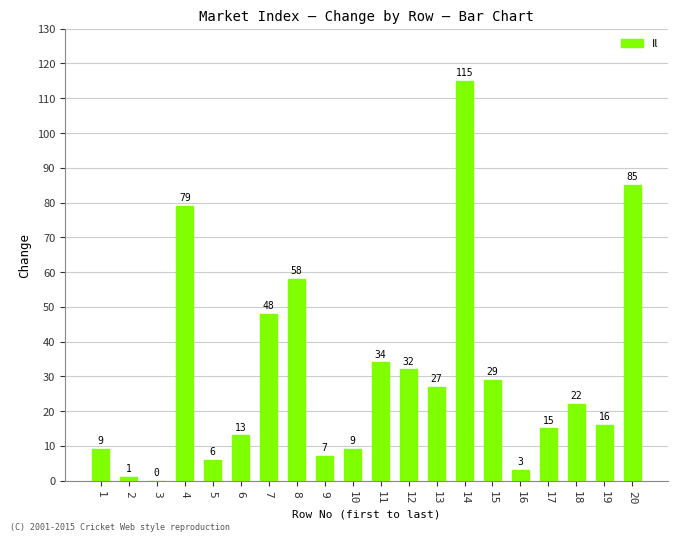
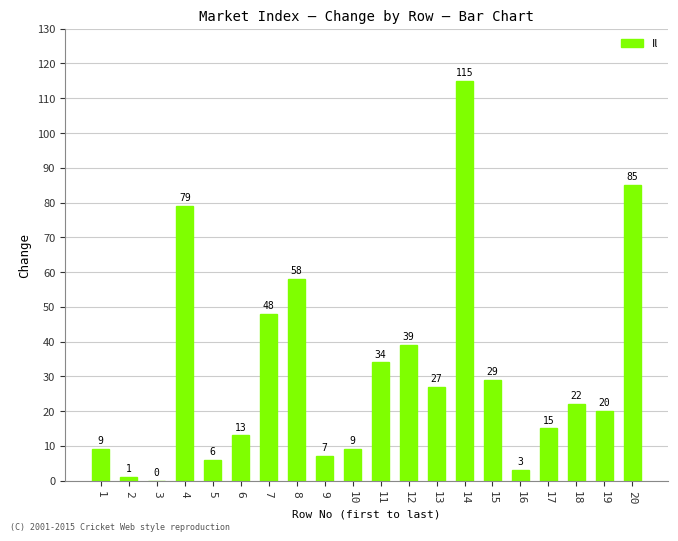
  {
    "1": 9,
    "2": 1,
    "3": 0,
    "4": 79,
    "5": 6,
    "6": 13,
    "7": 48,
    "8": 58,
    "9": 7,
    "10": 9,
    "11": 34,
-   "12": 32,
+   "12": 39,
    "13": 27,
    "14": 115,
    "15": 29,
    "16": 3,
    "17": 15,
    "18": 22,
-   "19": 16,
+   "19": 20,
    "20": 85
  }
